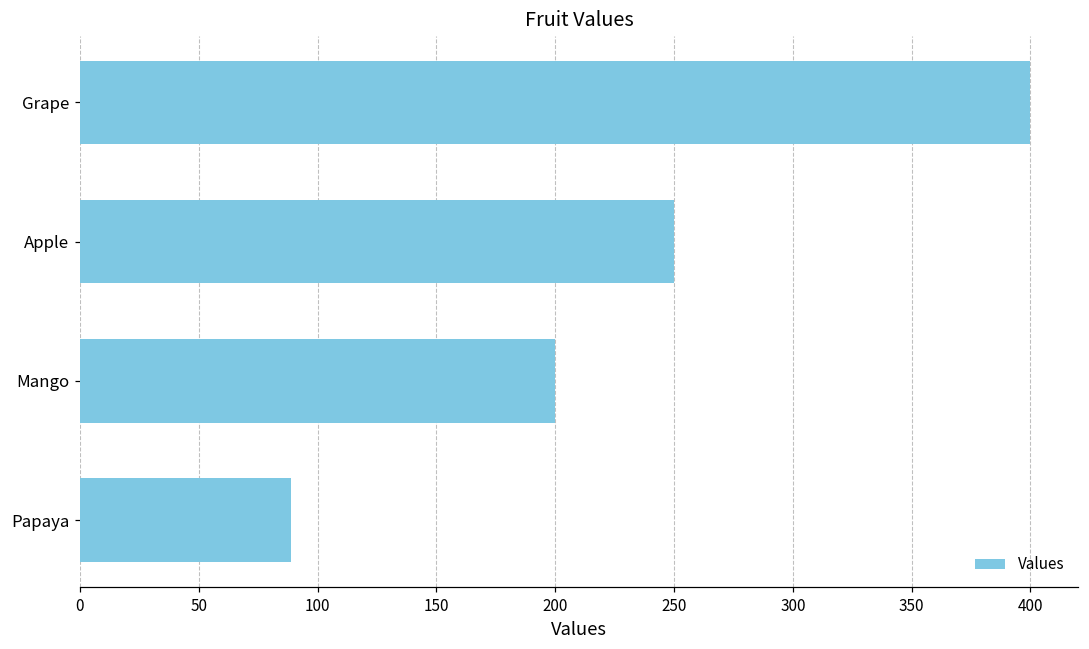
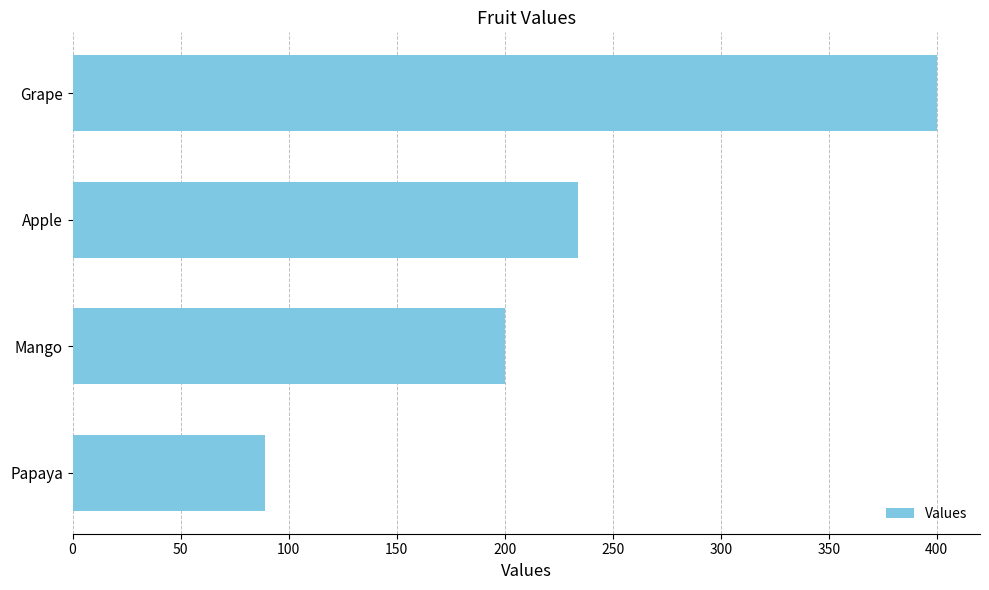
  {
    "Grape": 400,
-   "Apple": 250,
+   "Apple": 234,
    "Mango": 200,
    "Papaya": 89
  }
